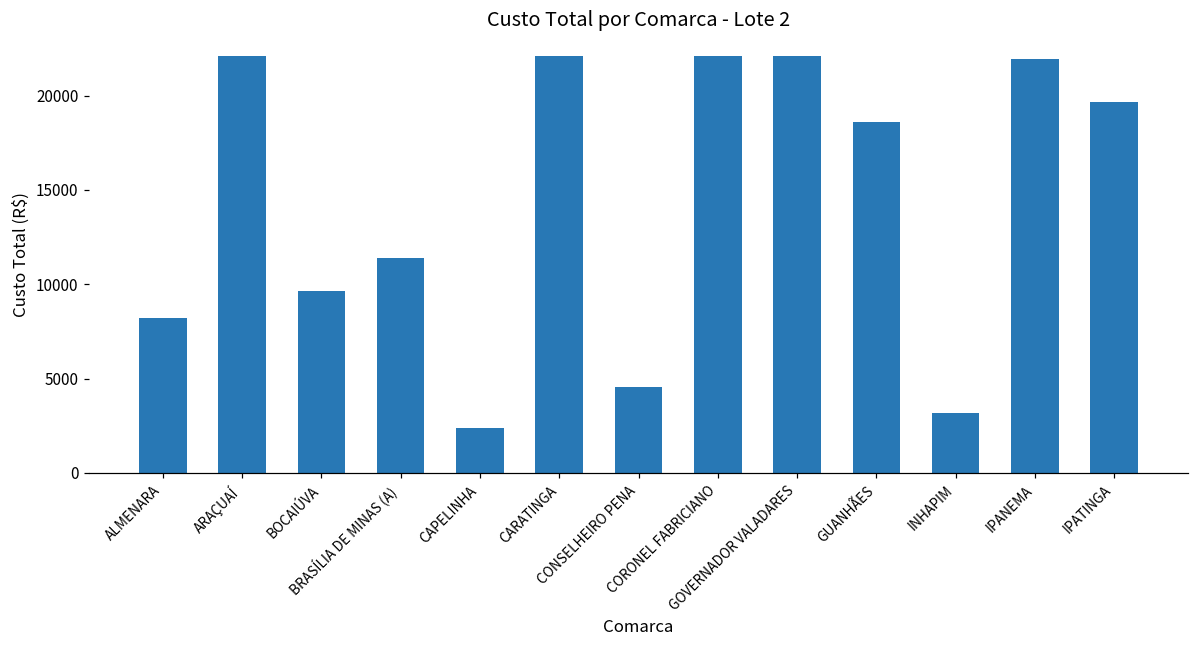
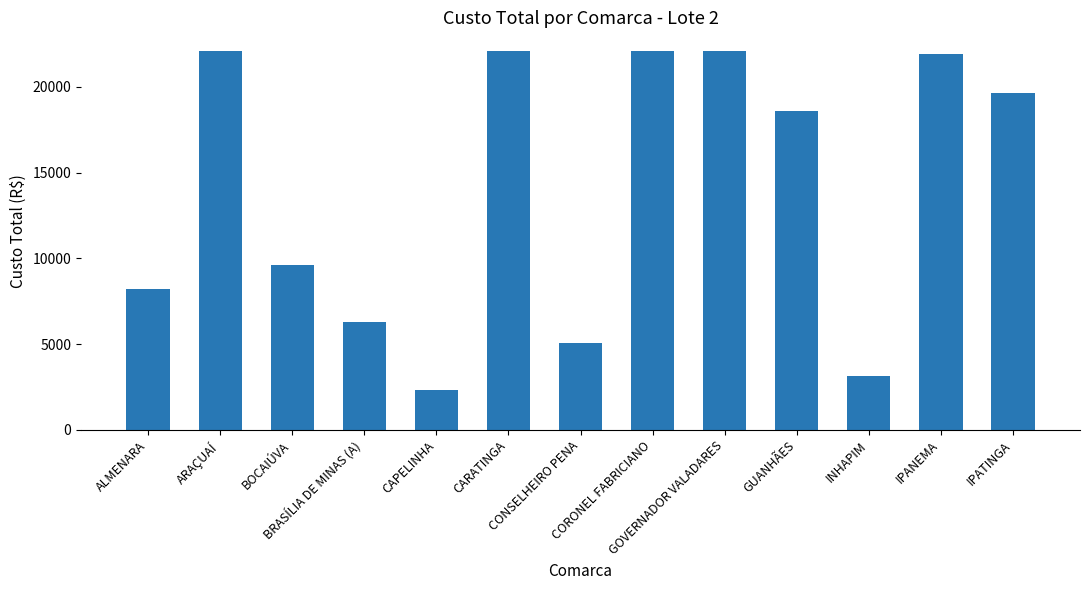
  {
    "ALMENARA": 8200,
    "ARAÇUAÍ": 22100,
    "BOCAIÚVA": 9600,
-   "BRASÍLIA DE MINAS (A)": 11400,
+   "BRASÍLIA DE MINAS (A)": 6300,
    "CAPELINHA": 2400,
    "CARATINGA": 22100,
-   "CONSELHEIRO PENA": 4500,
+   "CONSELHEIRO PENA": 5100,
    "CORONEL FABRICIANO": 22100,
    "GOVERNADOR VALADARES": 22100,
    "GUANHÃES": 18600,
    "INHAPIM": 3200,
    "IPANEMA": 21900,
    "IPATINGA": 19700
  }
